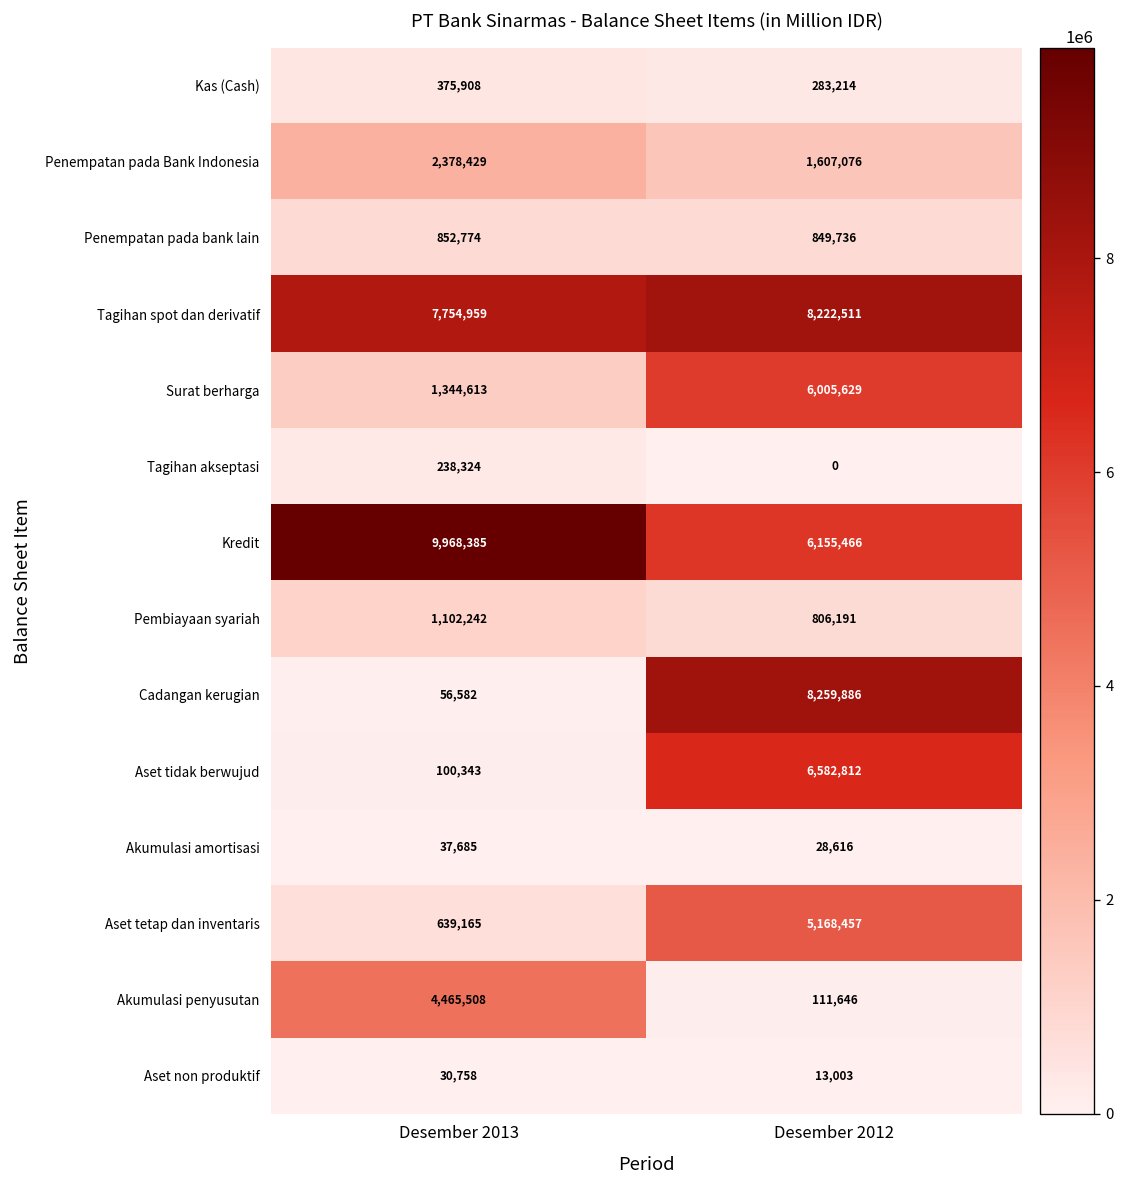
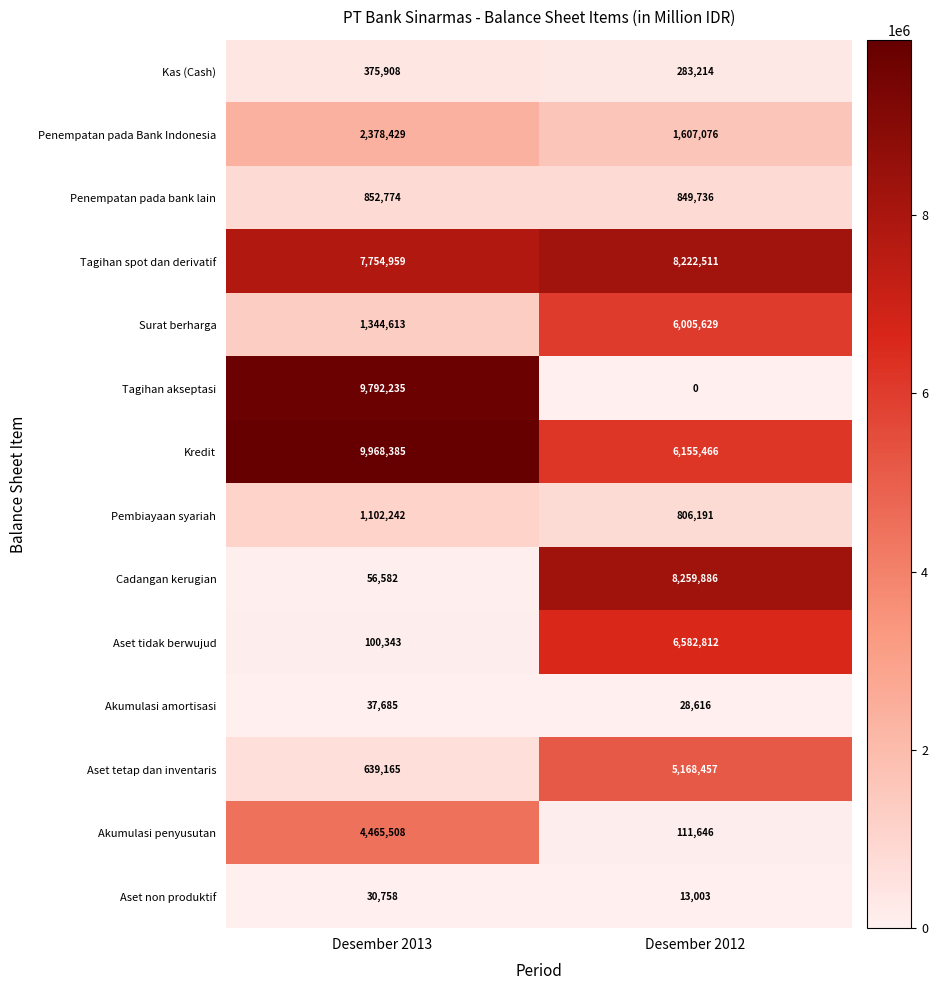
  {
    "Kas (Cash)": {
      "Desember 2013": "375,908",
      "Desember 2012": "283,214"
    },
    "Penempatan pada Bank Indonesia": {
      "Desember 2013": "2,378,429",
      "Desember 2012": "1,607,076"
    },
    "Penempatan pada bank lain": {
      "Desember 2013": "852,774",
      "Desember 2012": "849,736"
    },
    "Tagihan spot dan derivatif": {
      "Desember 2013": "7,754,959",
      "Desember 2012": "8,222,511"
    },
    "Surat berharga": {
      "Desember 2013": "1,344,613",
      "Desember 2012": "6,005,629"
    },
    "Tagihan akseptasi": {
-     "Desember 2013": "238,324",
+     "Desember 2013": "9,792,235",
      "Desember 2012": "0"
    },
    "Kredit": {
      "Desember 2013": "9,968,385",
      "Desember 2012": "6,155,466"
    },
    "Pembiayaan syariah": {
      "Desember 2013": "1,102,242",
      "Desember 2012": "806,191"
    },
    "Cadangan kerugian": {
      "Desember 2013": "56,582",
      "Desember 2012": "8,259,886"
    },
    "Aset tidak berwujud": {
      "Desember 2013": "100,343",
      "Desember 2012": "6,582,812"
    },
    "Akumulasi amortisasi": {
      "Desember 2013": "37,685",
      "Desember 2012": "28,616"
    },
    "Aset tetap dan inventaris": {
      "Desember 2013": "639,165",
      "Desember 2012": "5,168,457"
    },
    "Akumulasi penyusutan": {
      "Desember 2013": "4,465,508",
      "Desember 2012": "111,646"
    },
    "Aset non produktif": {
      "Desember 2013": "30,758",
      "Desember 2012": "13,003"
    }
  }
